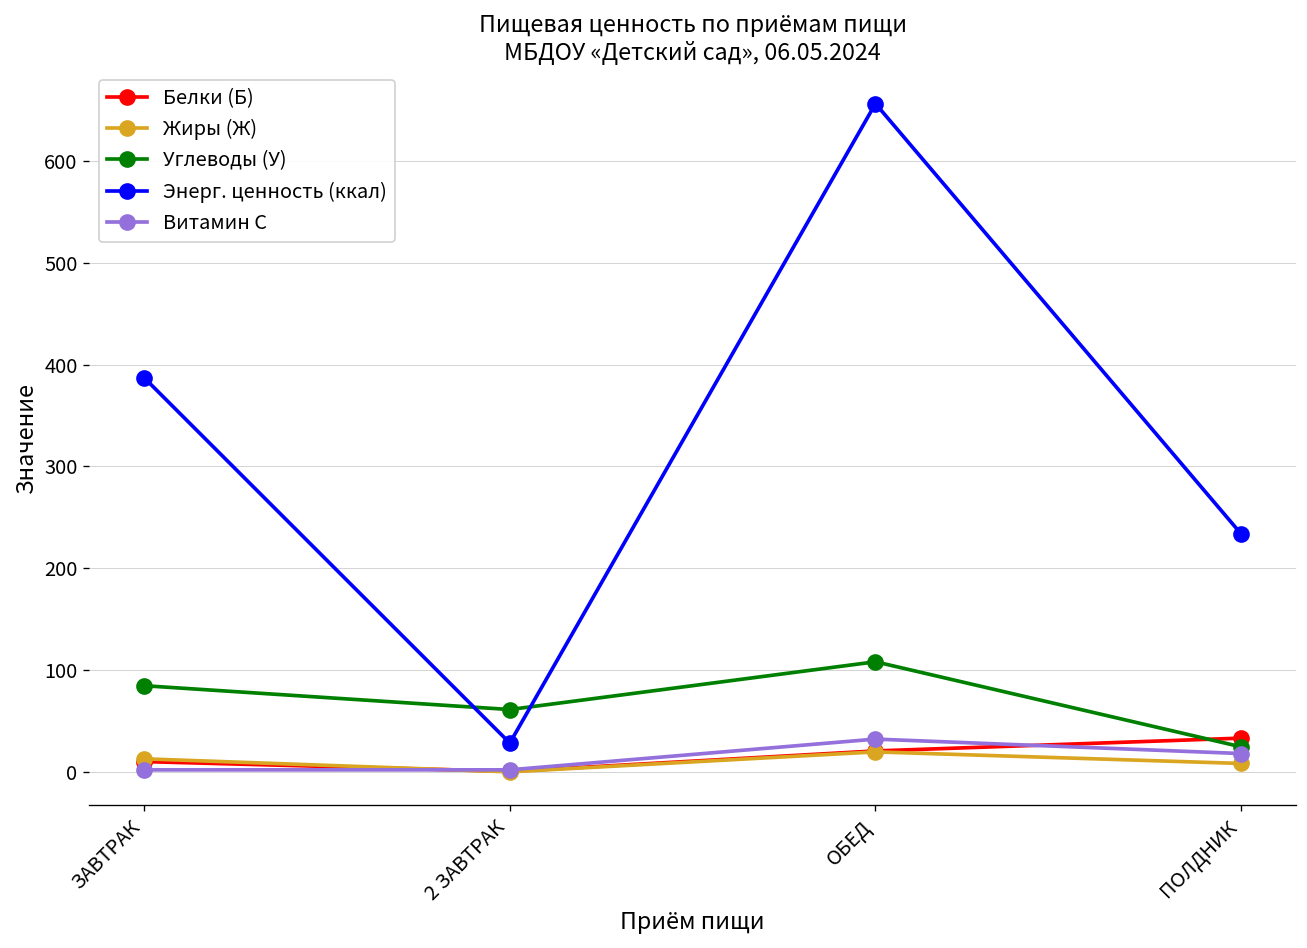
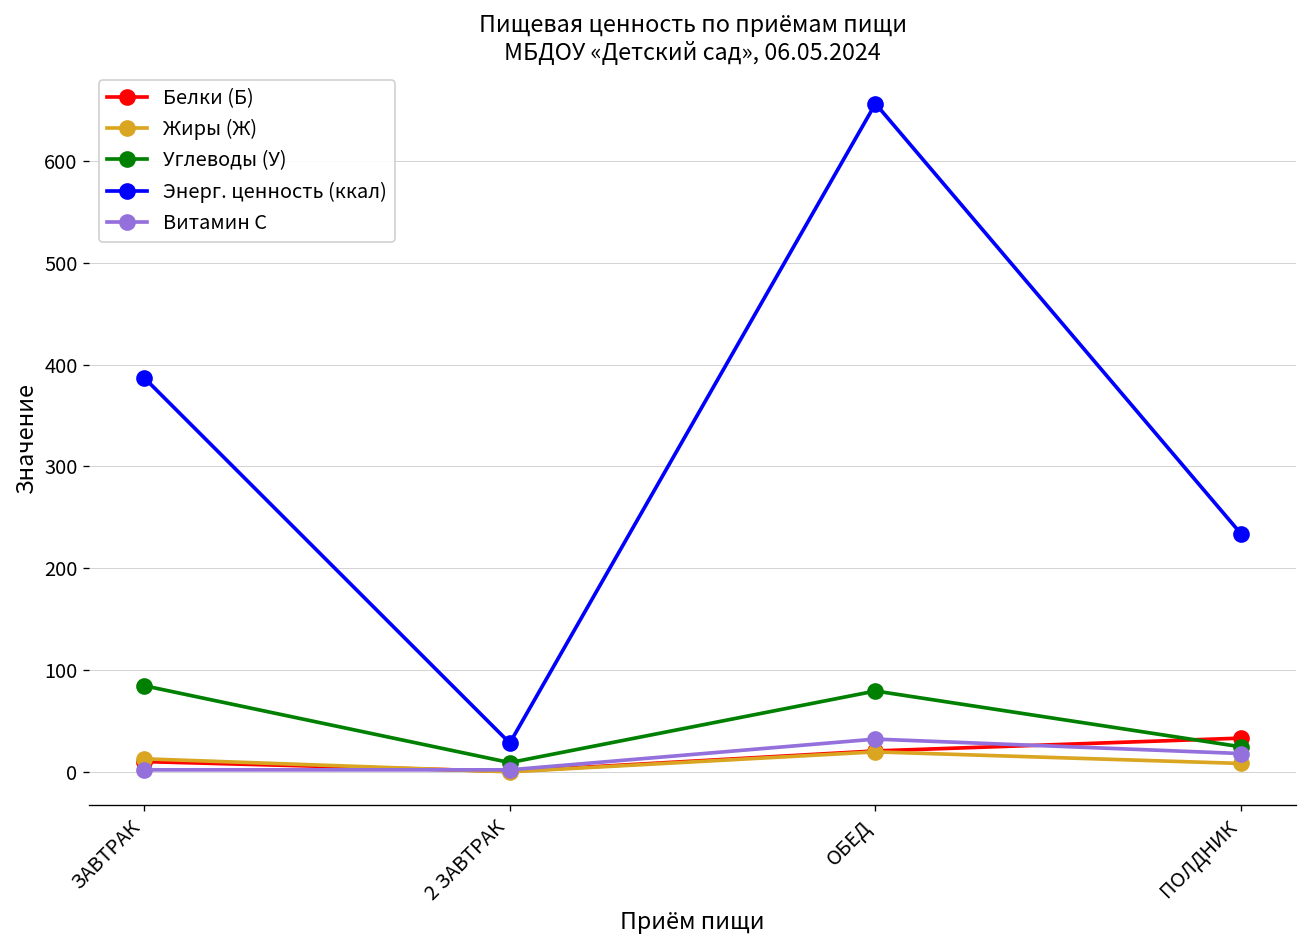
  {
    "Белки (Б)": {
      "ПОЛДНИК": 30
    },
    "Жиры (Ж)": {
      "ПОЛДНИК": 10
    },
    "Углеводы (У)": {
      "ЗАВТРАК": 80,
-     "2 ЗАВТРАК": 60,
-     "ОБЕД": 110,
+     "2 ЗАВТРАК": 10,
+     "ОБЕД": 80,
      "ПОЛДНИК": 20
    },
    "Энерг. ценность (ккал)": {
      "ЗАВТРАК": 390,
      "2 ЗАВТРАК": 30,
      "ОБЕД": 660,
      "ПОЛДНИК": 230
    },
    "Витамин С": {
      "ЗАВТРАК": 0,
      "ОБЕД": 30,
      "ПОЛДНИК": 20
    }
  }
